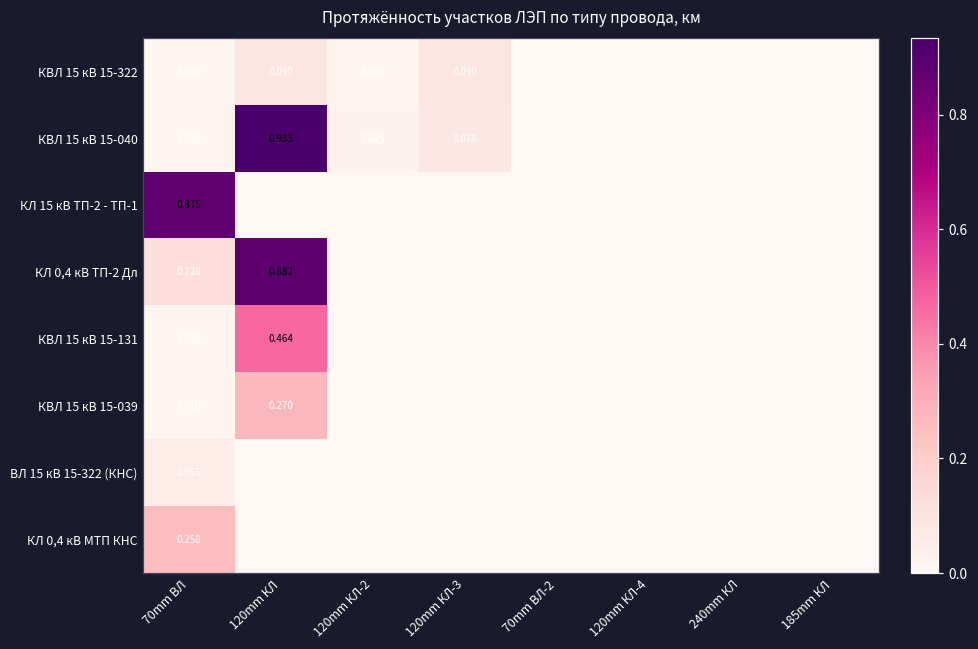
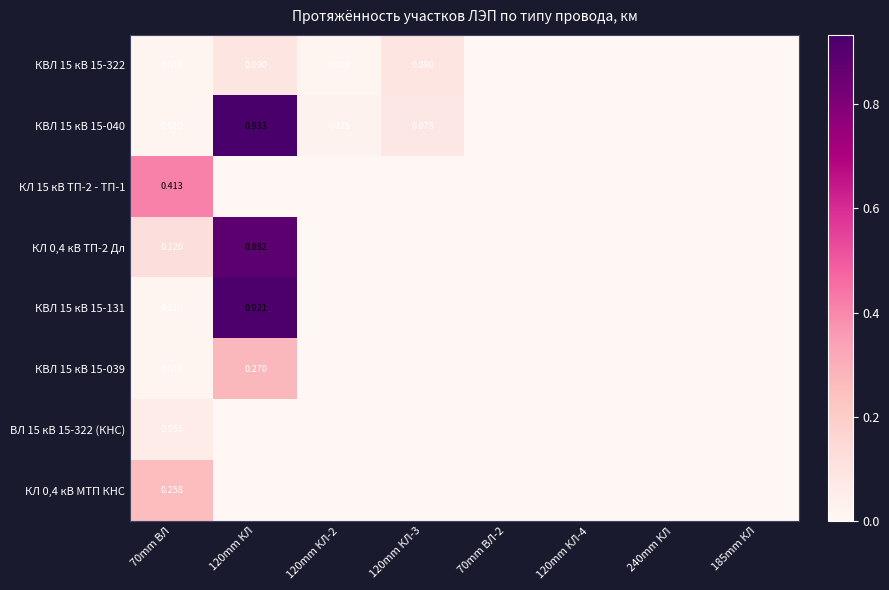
  {
    "КВЛ 15 кВ 15-040": {
      "120mm КЛ": 0.933
    },
    "КЛ 15 кВ ТП-2 - ТП-1": {
-     "70mm ВЛ": 0.875
+     "70mm ВЛ": 0.413
    },
    "КЛ 0,4 кВ ТП-2 Дл": {
      "120mm КЛ": 0.882
    },
    "КВЛ 15 кВ 15-131": {
-     "120mm КЛ": 0.464
+     "120mm КЛ": 0.921
    },
    "КВЛ 15 кВ 15-039": {
      "120mm КЛ": 0.270
    },
    "КЛ 0,4 кВ МТП КНС": {
      "70mm ВЛ": 0.258
    }
  }
